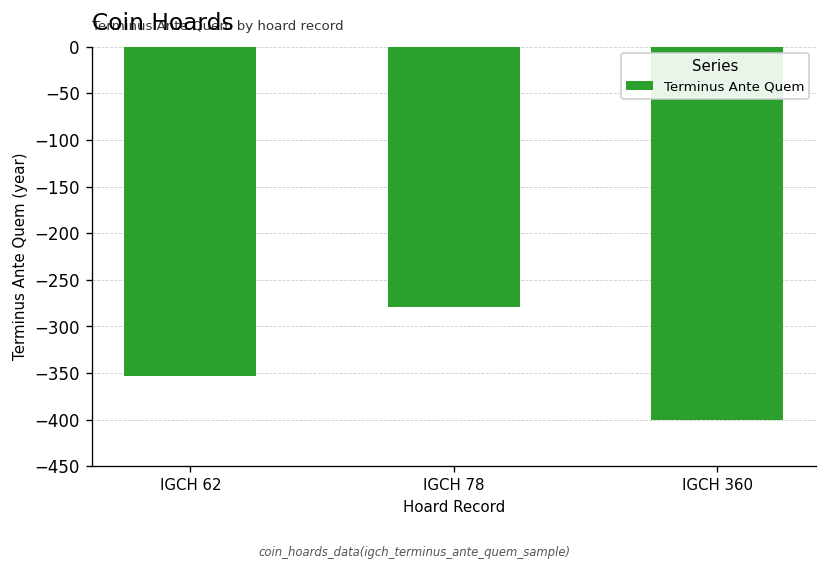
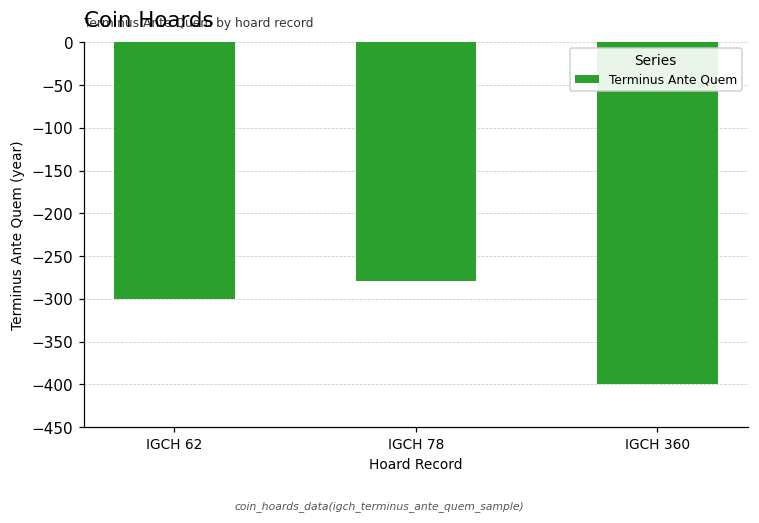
  {
-   "IGCH 62": -350,
+   "IGCH 62": -300,
    "IGCH 78": -280,
    "IGCH 360": -400
  }
